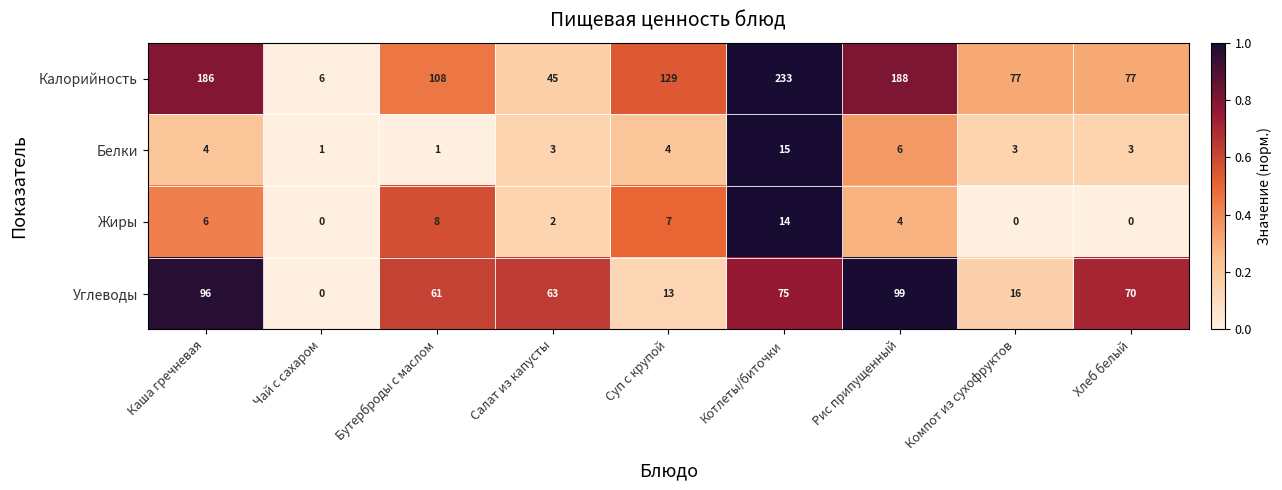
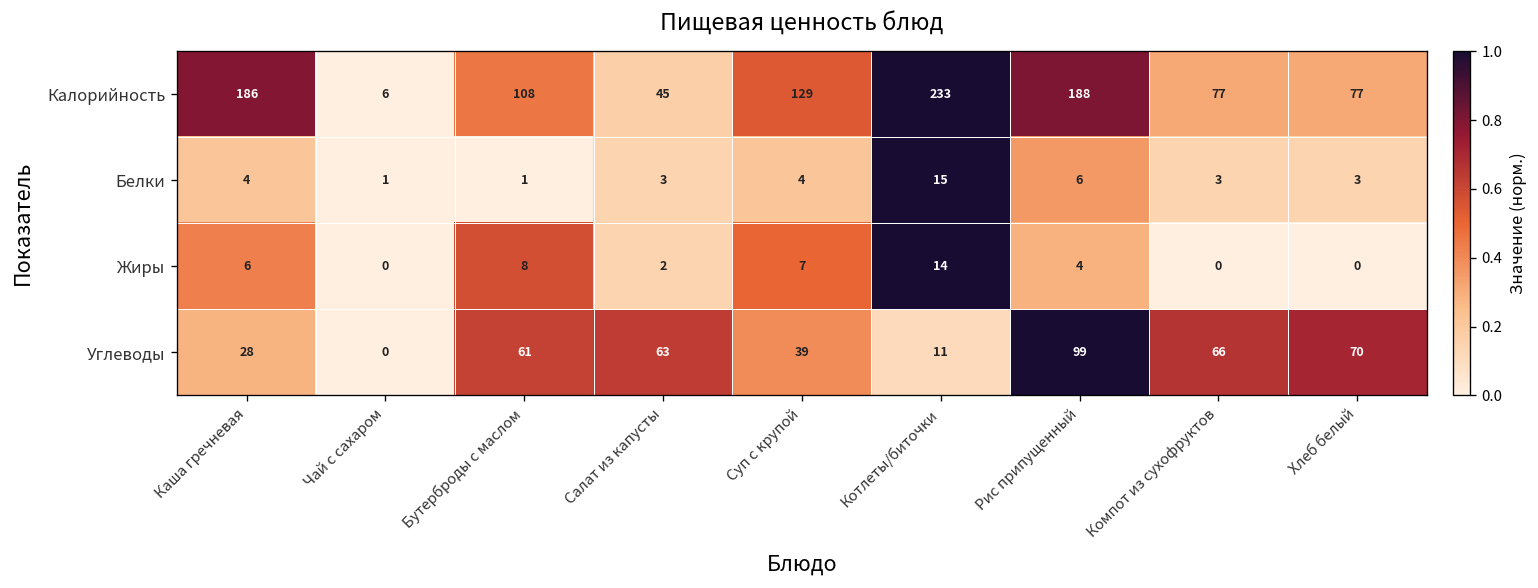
  {
    "Калорийность": {
      "Каша гречневая": 186,
      "Чай с сахаром": 6,
      "Бутерброды с маслом": 108,
      "Салат из капусты": 45,
      "Суп с крупой": 129,
      "Котлеты/биточки": 233,
      "Рис припущенный": 188,
      "Компот из сухофруктов": 77,
      "Хлеб белый": 77
    },
    "Белки": {
      "Каша гречневая": 4,
      "Чай с сахаром": 1,
      "Бутерброды с маслом": 1,
      "Салат из капусты": 3,
      "Суп с крупой": 4,
      "Котлеты/биточки": 15,
      "Рис припущенный": 6,
      "Компот из сухофруктов": 3,
      "Хлеб белый": 3
    },
    "Жиры": {
      "Каша гречневая": 6,
      "Чай с сахаром": 0,
      "Бутерброды с маслом": 8,
      "Салат из капусты": 2,
      "Суп с крупой": 7,
      "Котлеты/биточки": 14,
      "Рис припущенный": 4,
      "Компот из сухофруктов": 0,
      "Хлеб белый": 0
    },
    "Углеводы": {
-     "Каша гречневая": 96,
+     "Каша гречневая": 28,
      "Чай с сахаром": 0,
      "Бутерброды с маслом": 61,
      "Салат из капусты": 63,
-     "Суп с крупой": 13,
-     "Котлеты/биточки": 75,
+     "Суп с крупой": 39,
+     "Котлеты/биточки": 11,
      "Рис припущенный": 99,
-     "Компот из сухофруктов": 16,
+     "Компот из сухофруктов": 66,
      "Хлеб белый": 70
    }
  }
